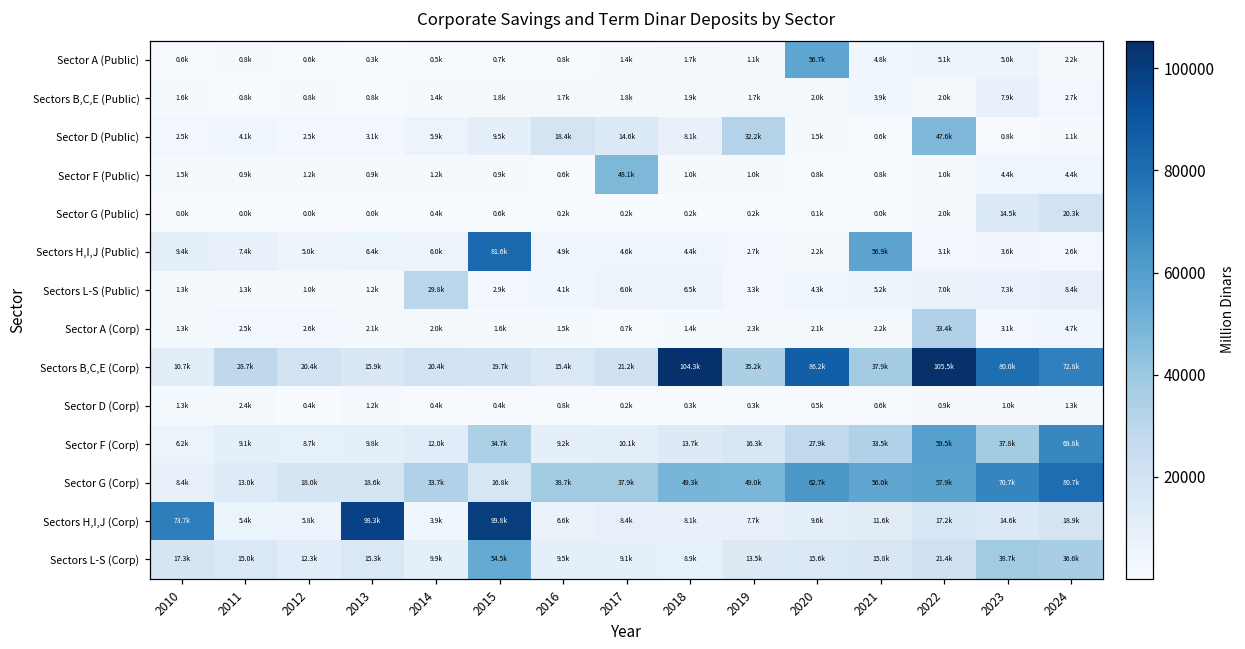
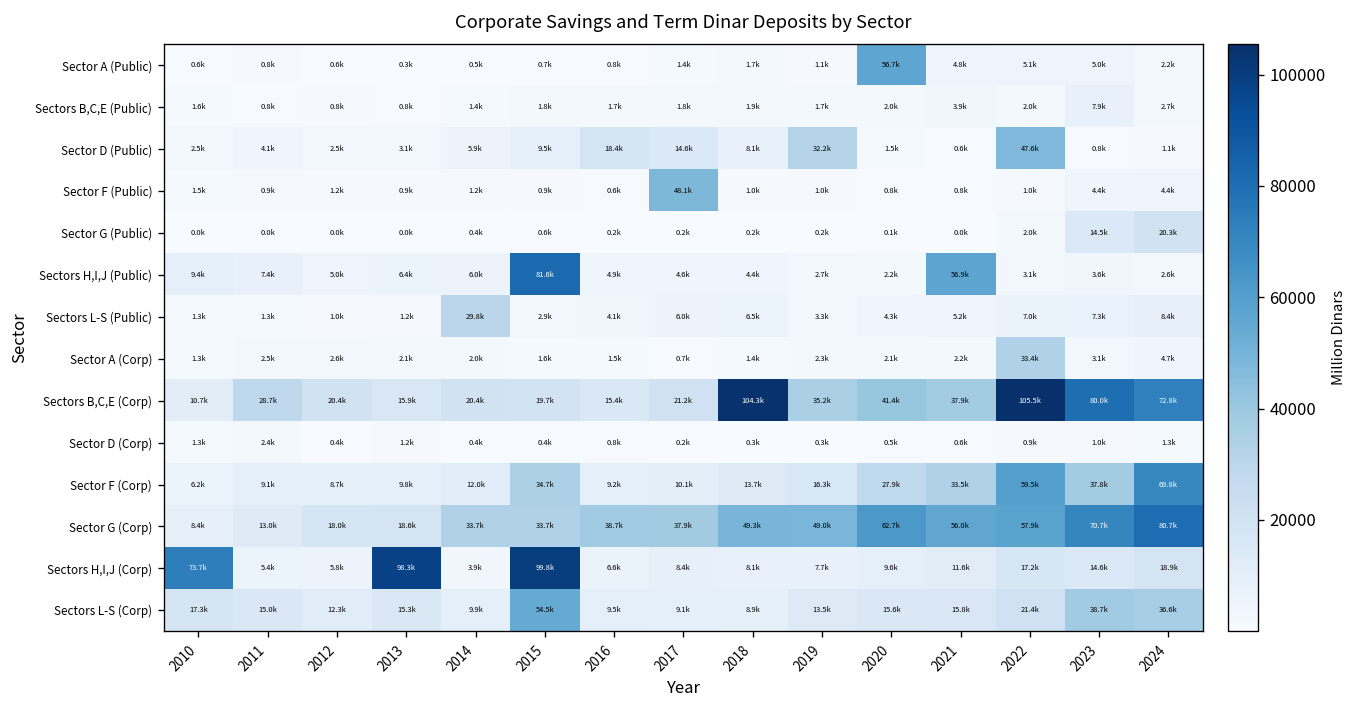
  {
    "Sectors B,C,E (Corp)": {
      "2010": "10.7k",
      "2011": "28.7k",
      "2012": "20.4k",
      "2013": "15.9k",
      "2014": "20.4k",
      "2015": "19.7k",
      "2016": "15.4k",
      "2017": "21.2k",
      "2018": "104.3k",
      "2019": "35.2k",
-     "2020": "86.2k",
+     "2020": "41.4k",
      "2021": "37.9k",
      "2022": "105.5k",
      "2023": "80.0k",
      "2024": "72.8k"
    },
    "Sector G (Corp)": {
      "2010": "8.4k",
      "2011": "13.0k",
      "2012": "18.0k",
      "2013": "18.6k",
      "2014": "33.7k",
-     "2015": "16.8k",
+     "2015": "33.7k",
      "2016": "38.7k",
      "2017": "37.9k",
      "2018": "49.3k",
      "2019": "49.0k",
      "2020": "62.7k",
      "2021": "56.0k",
      "2022": "57.9k",
      "2023": "70.7k",
      "2024": "80.7k"
    }
  }
